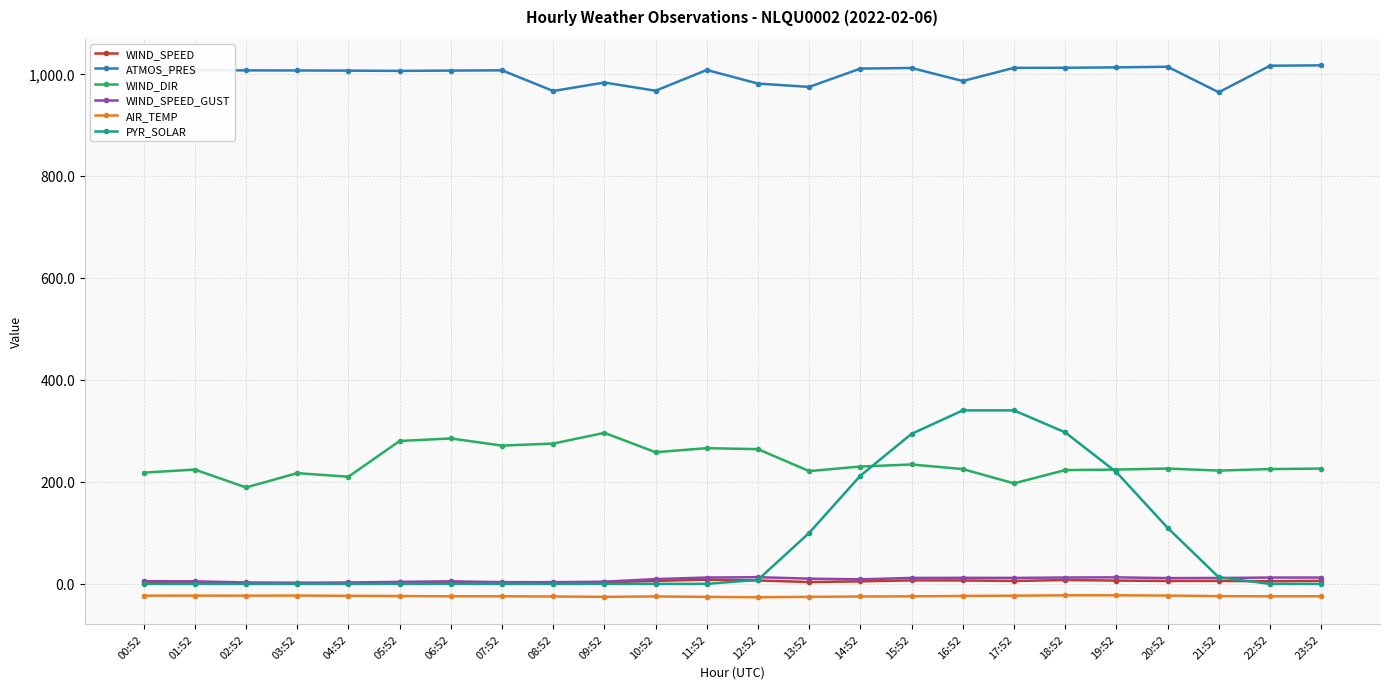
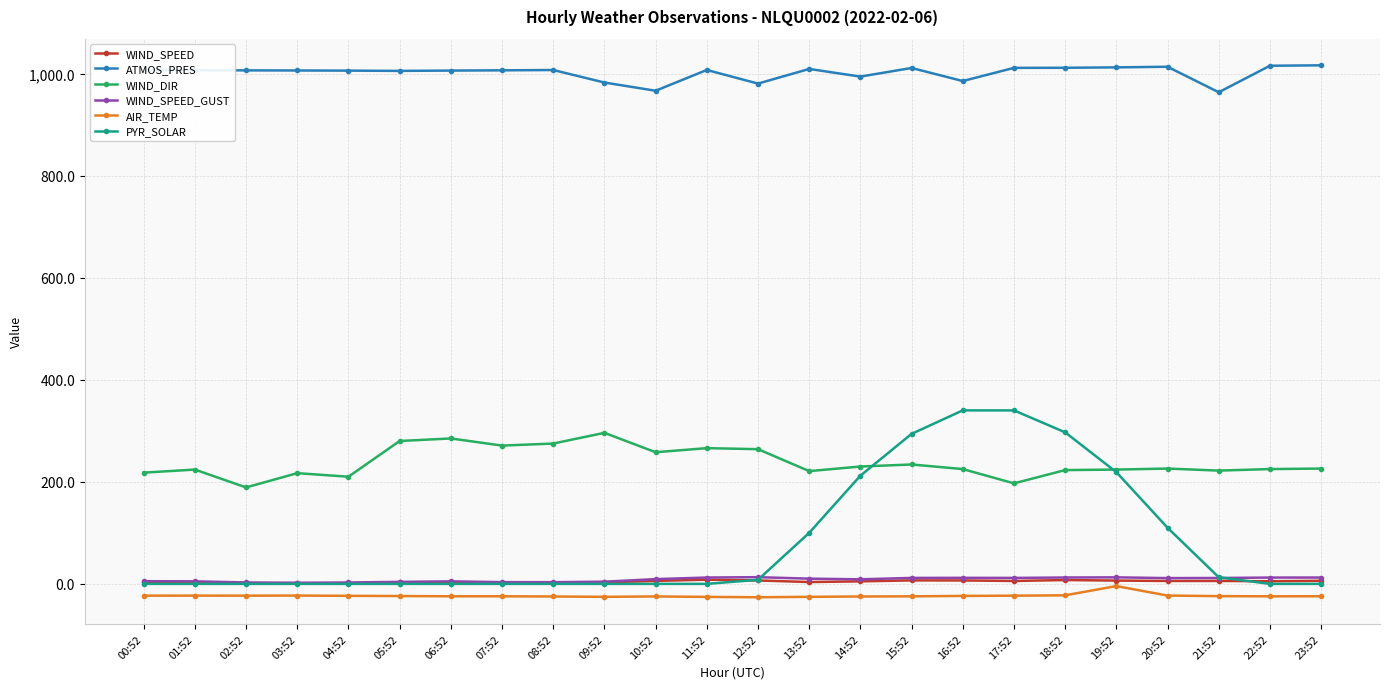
  {
    "WIND_SPEED": {
      "13:52": "0",
      "16:52": "10",
      "17:52": "10",
      "19:52": "10",
      "20:52": "10",
      "21:52": "10",
      "22:52": "10",
      "23:52": "10"
    },
    "ATMOS_PRES": {
      "02:52": "1,010",
      "03:52": "1,010",
      "04:52": "1,010",
      "05:52": "1,010",
      "06:52": "1,010",
      "07:52": "1,010",
-     "08:52": "970",
+     "08:52": "1,010",
      "09:52": "980",
      "10:52": "970",
      "11:52": "1,010",
      "12:52": "980",
-     "13:52": "970",
-     "14:52": "1,010",
+     "13:52": "1,010",
+     "14:52": "990",
      "15:52": "1,010",
      "16:52": "990",
      "17:52": "1,010",
      "18:52": "1,010",
      "19:52": "1,010",
      "20:52": "1,010",
      "21:52": "960",
      "22:52": "1,020",
      "23:52": "1,020"
    },
    "WIND_SPEED_GUST": {
      "12:52": "10",
      "13:52": "10",
      "16:52": "10",
      "17:52": "10",
      "19:52": "10",
      "20:52": "10",
      "22:52": "10",
      "23:52": "10"
    },
    "AIR_TEMP": {
      "00:52": "-20",
      "01:52": "-20",
      "02:52": "-20",
      "03:52": "-20",
      "04:52": "-20",
      "05:52": "-20",
      "06:52": "-20",
      "07:52": "-20",
      "08:52": "-20",
      "09:52": "-30",
      "10:52": "-20",
      "11:52": "-30",
      "12:52": "-30",
      "13:52": "-30",
      "14:52": "-20",
      "15:52": "-20",
      "16:52": "-20",
      "17:52": "-20",
      "18:52": "-20",
-     "19:52": "-20",
+     "19:52": "0",
      "20:52": "-20",
      "21:52": "-20",
      "22:52": "-20",
      "23:52": "-20"
    }
  }
